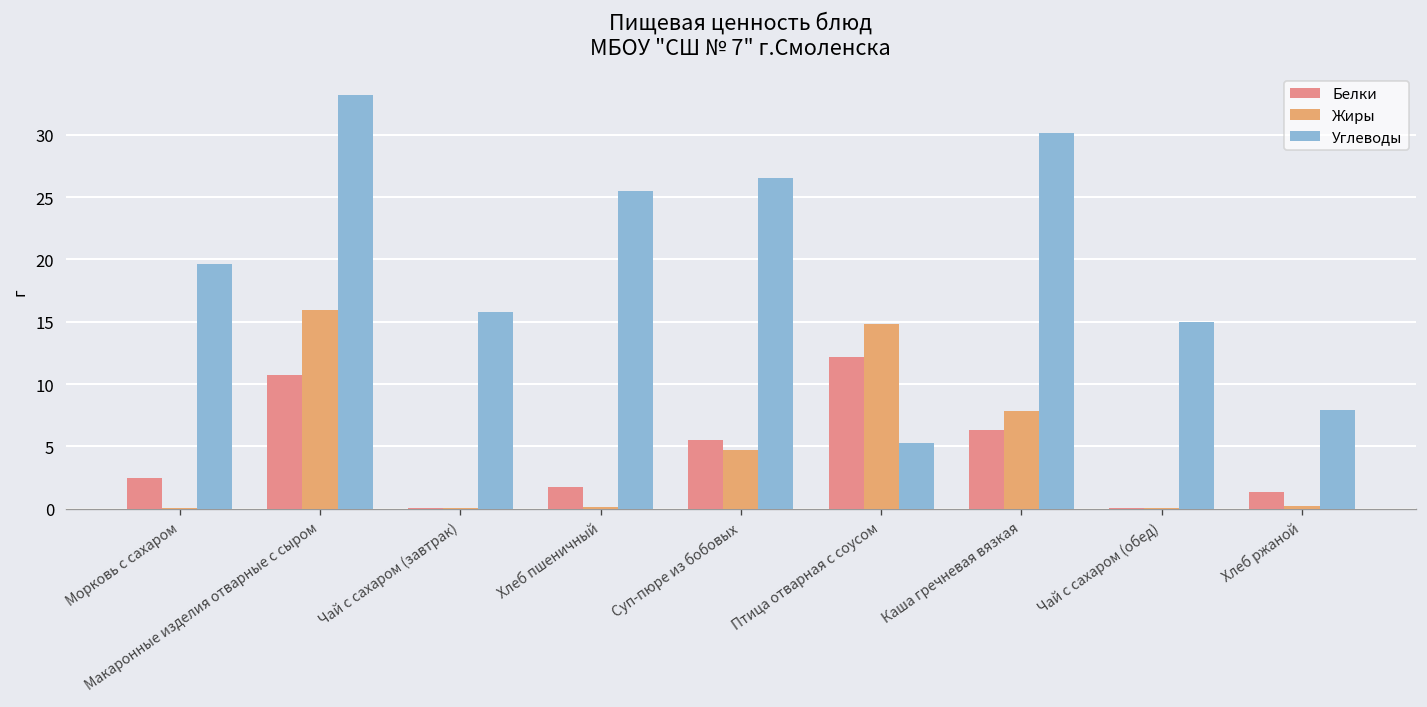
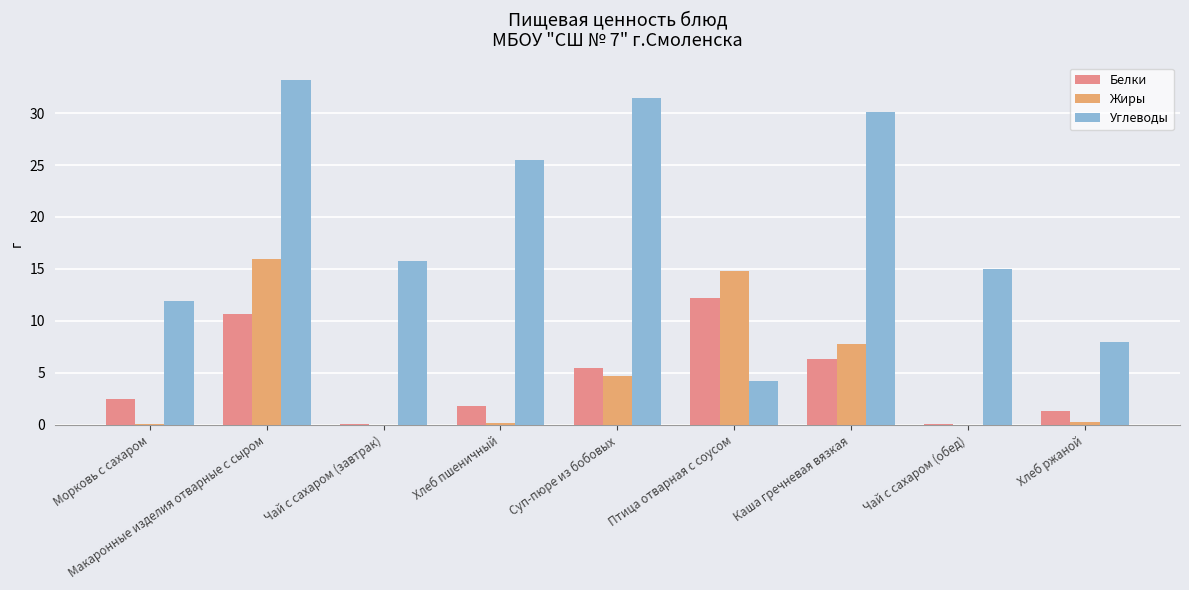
  {
    "Углеводы": {
-     "Морковь с сахаром": 19.6,
+     "Морковь с сахаром": 11.9,
      "Макаронные изделия отварные с сыром": 33.2,
      "Чай с сахаром (завтрак)": 15.8,
      "Хлеб пшеничный": 25.5,
-     "Суп-пюре из бобовых": 26.5,
-     "Птица отварная с соусом": 5.3,
+     "Суп-пюре из бобовых": 31.5,
+     "Птица отварная с соусом": 4.2,
      "Каша гречневая вязкая": 30.1,
      "Чай с сахаром (обед)": 15.0,
      "Хлеб ржаной": 7.9
    }
  }
